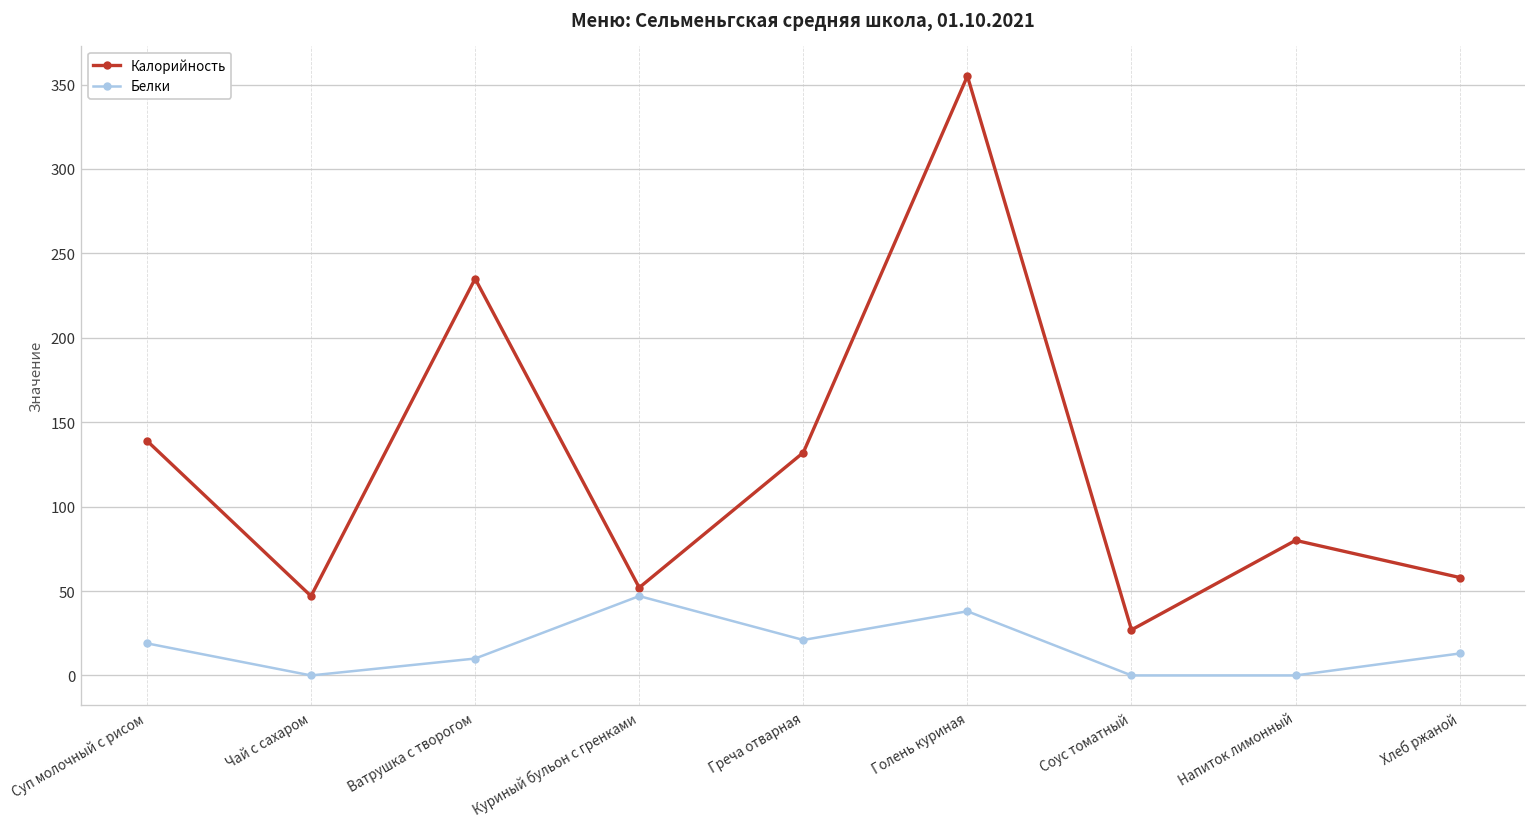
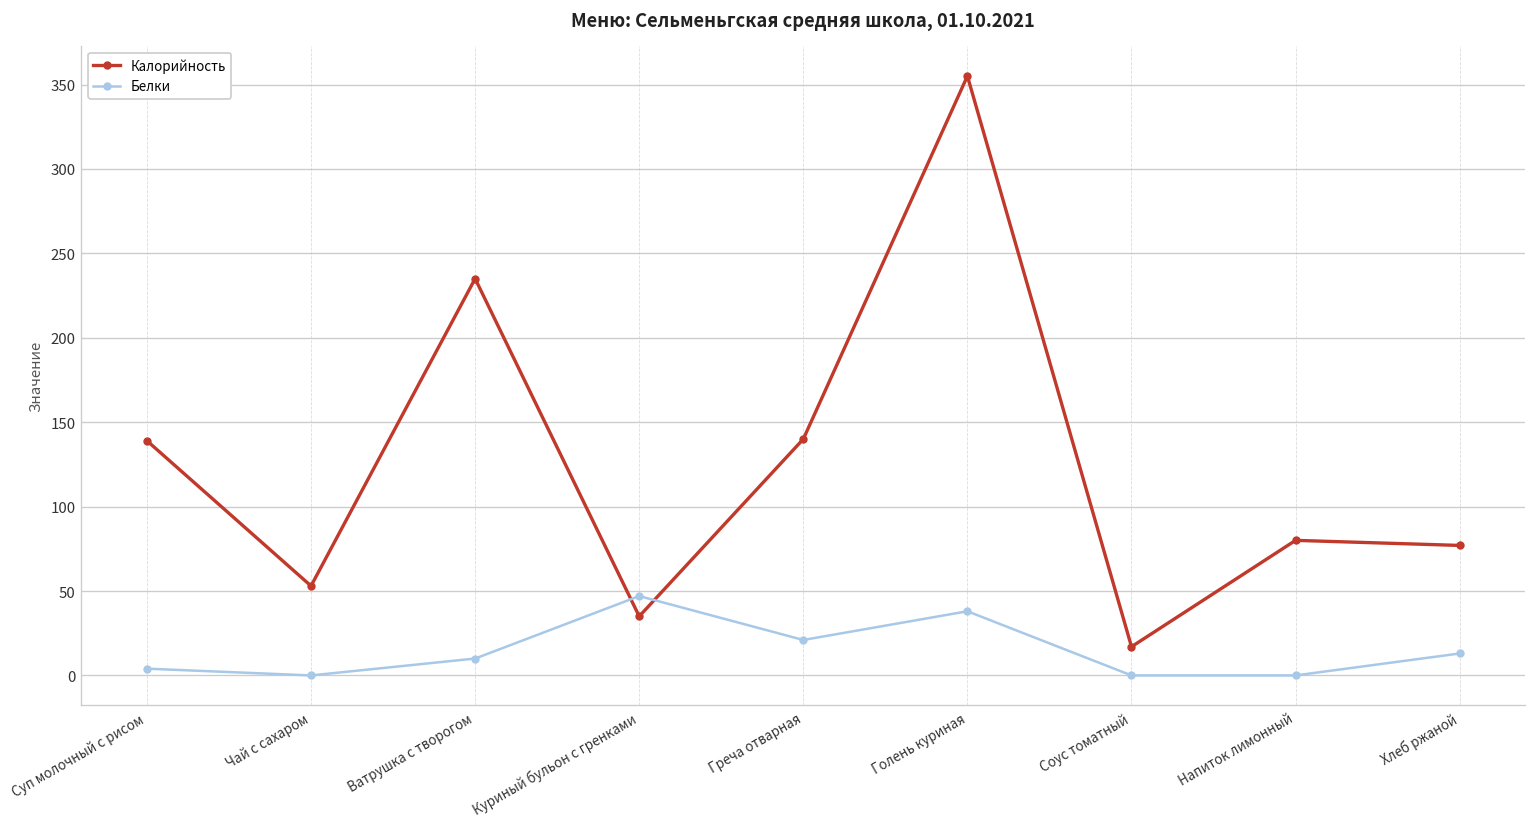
  {
    "Калорийность": {
      "Суп молочный с рисом": 139,
-     "Чай с сахаром": 47,
+     "Чай с сахаром": 53,
      "Ватрушка с творогом": 235,
-     "Куриный бульон с гренками": 52,
-     "Греча отварная": 132,
+     "Куриный бульон с гренками": 35,
+     "Греча отварная": 140,
      "Голень куриная": 355,
-     "Соус томатный": 27,
+     "Соус томатный": 17,
      "Напиток лимонный": 80,
-     "Хлеб ржаной": 58
+     "Хлеб ржаной": 77
    },
    "Белки": {
-     "Суп молочный с рисом": 19,
+     "Суп молочный с рисом": 4,
      "Чай с сахаром": 0,
      "Ватрушка с творогом": 10,
      "Куриный бульон с гренками": 47,
      "Греча отварная": 21,
      "Голень куриная": 38,
      "Соус томатный": 0,
      "Напиток лимонный": 0,
      "Хлеб ржаной": 13
    }
  }
